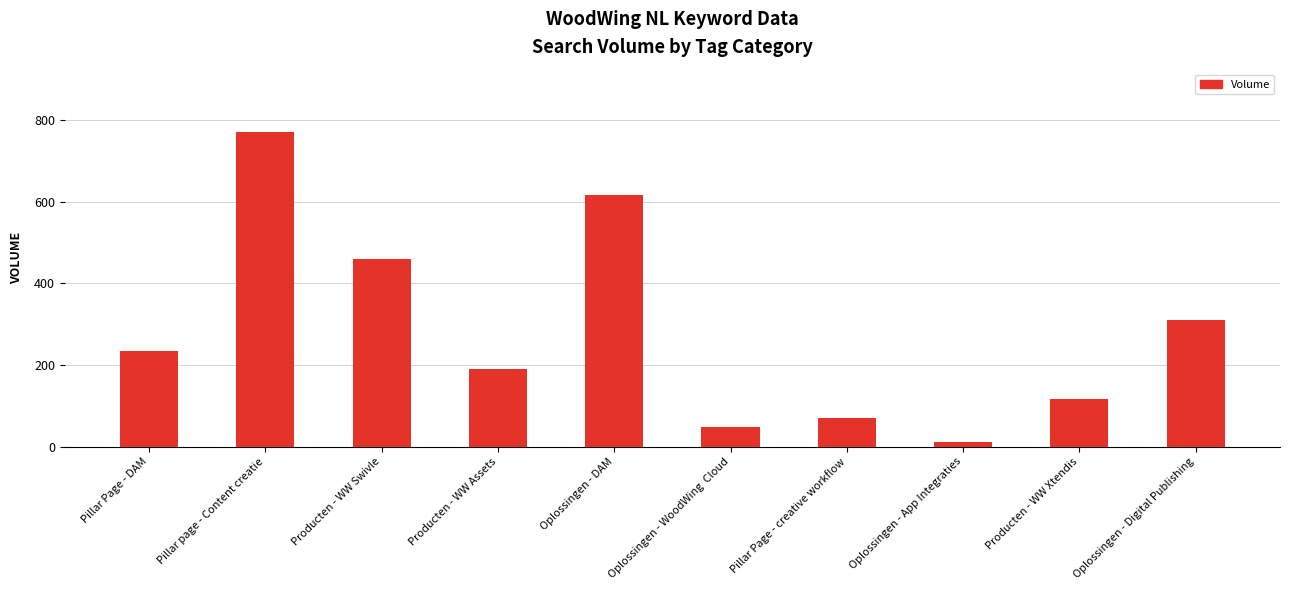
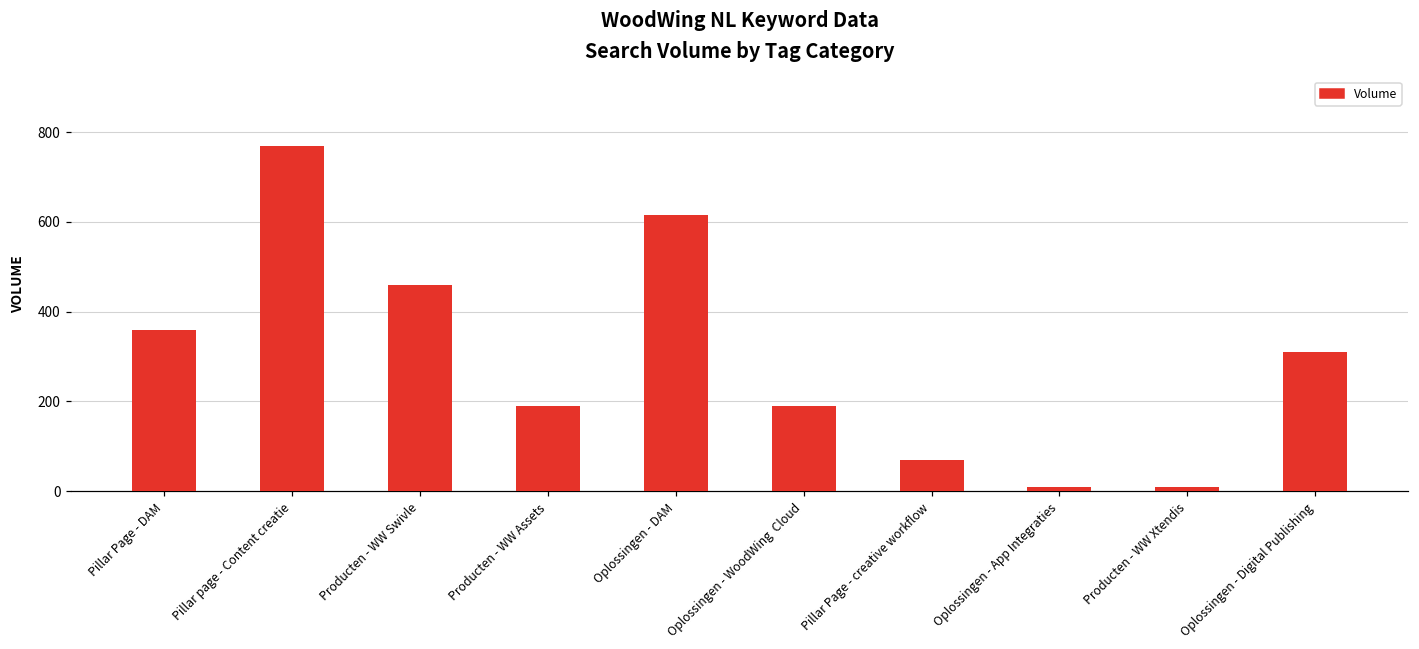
  {
-   "Pillar Page - DAM": 230,
+   "Pillar Page - DAM": 360,
    "Pillar page - Content creatie": 770,
    "Producten - WW Swivle": 460,
    "Producten - WW Assets": 190,
    "Oplossingen - DAM": 620,
-   "Oplossingen - WoodWing Cloud": 50,
+   "Oplossingen - WoodWing Cloud": 190,
    "Pillar Page - creative workflow": 70,
    "Oplossingen - App Integraties": 10,
-   "Producten - WW Xtendis": 120,
+   "Producten - WW Xtendis": 10,
    "Oplossingen - Digital Publishing": 310
  }
